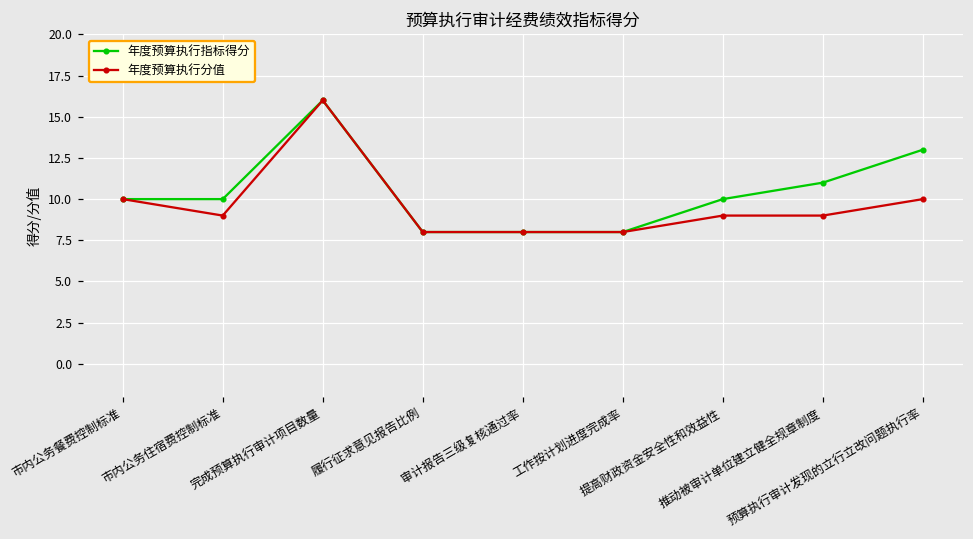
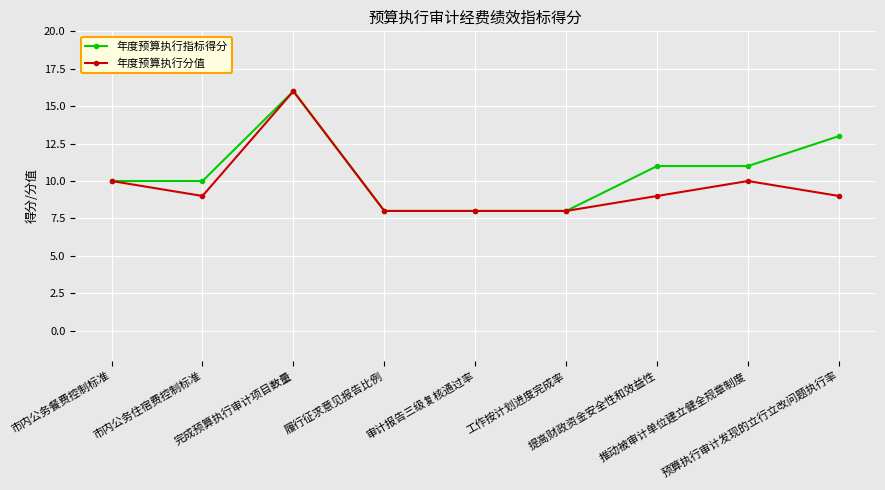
  {
    "年度预算执行指标得分": {
      "市内公务住宿费控制标准": 10,
-     "提高财政资金安全性和效益性": 10,
+     "提高财政资金安全性和效益性": 11,
      "推动被审计单位建立健全规章制度": 11,
      "预算执行审计发现的立行立改问题执行率": 13
    },
    "年度预算执行分值": {
      "市内公务住宿费控制标准": 9,
      "提高财政资金安全性和效益性": 9,
-     "推动被审计单位建立健全规章制度": 9,
-     "预算执行审计发现的立行立改问题执行率": 10
+     "推动被审计单位建立健全规章制度": 10,
+     "预算执行审计发现的立行立改问题执行率": 9
    }
  }
